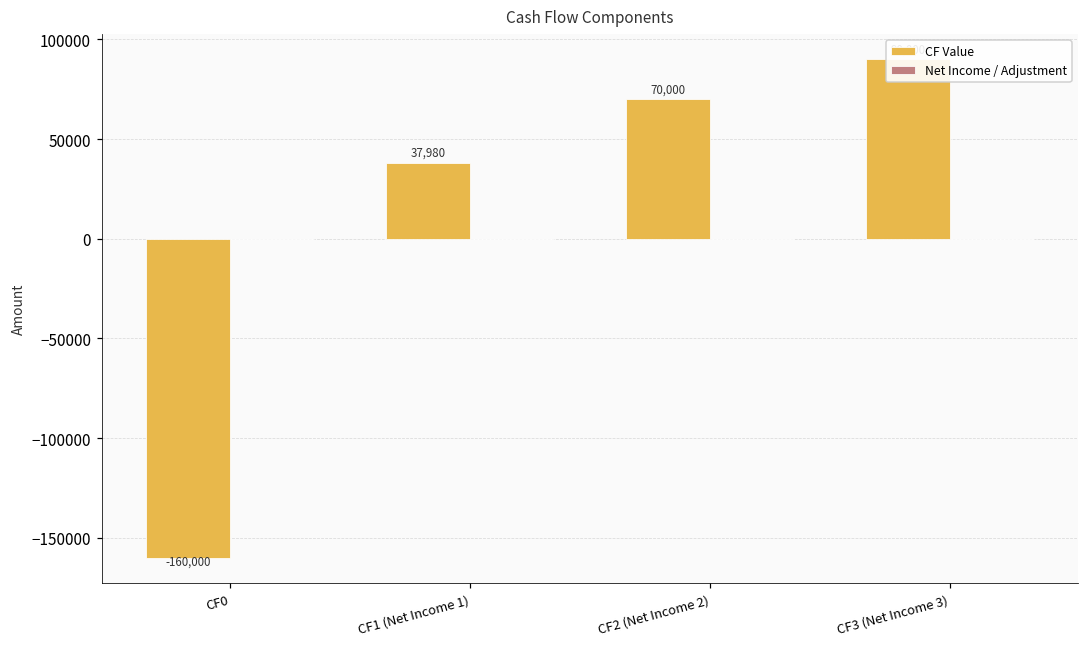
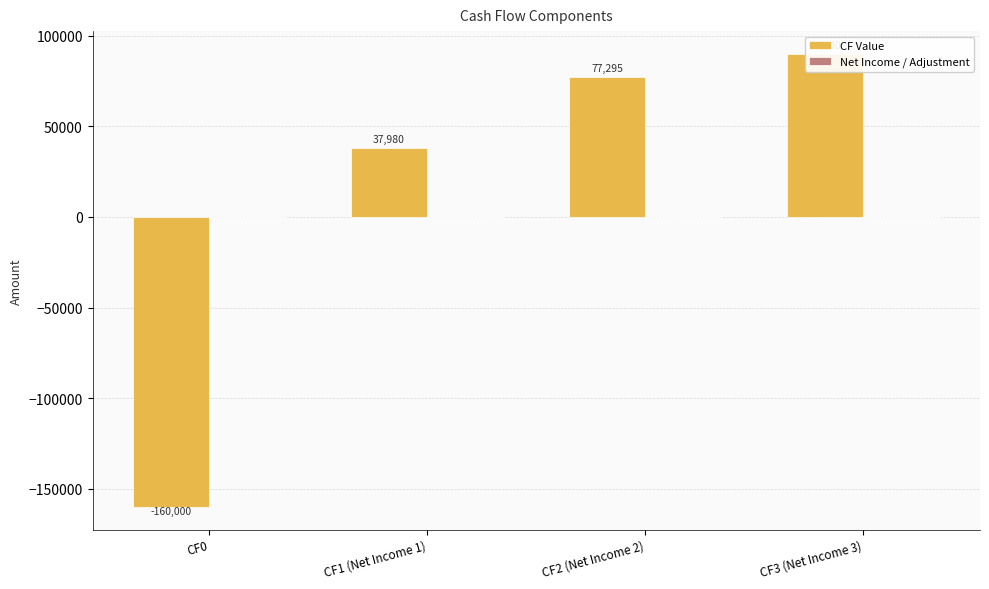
  {
    "CF Value": {
      "CF0": "-160,000",
      "CF1 (Net Income 1)": "37,980",
-     "CF2 (Net Income 2)": "70,000"
+     "CF2 (Net Income 2)": "77,295"
    },
    "Net Income / Adjustment": {
      "CF0": "0",
      "CF1 (Net Income 1)": "0",
      "CF2 (Net Income 2)": "0",
      "CF3 (Net Income 3)": "0"
    }
  }
